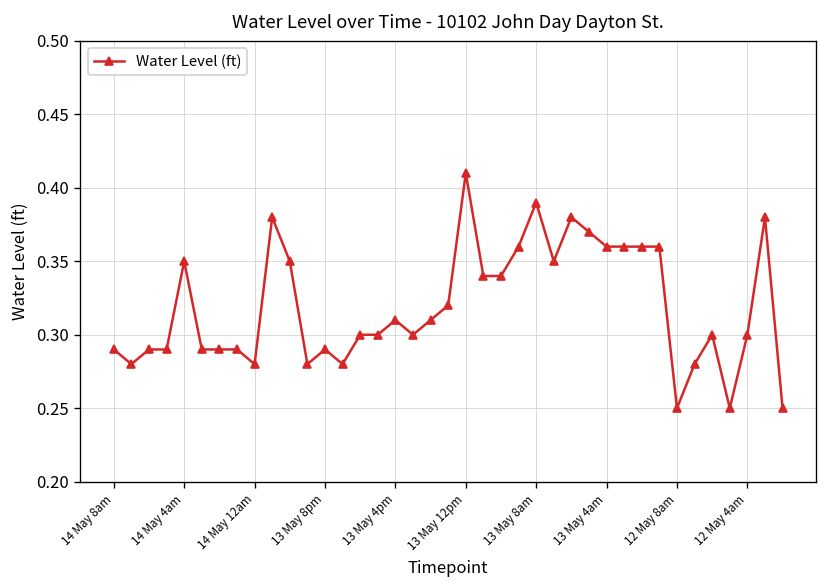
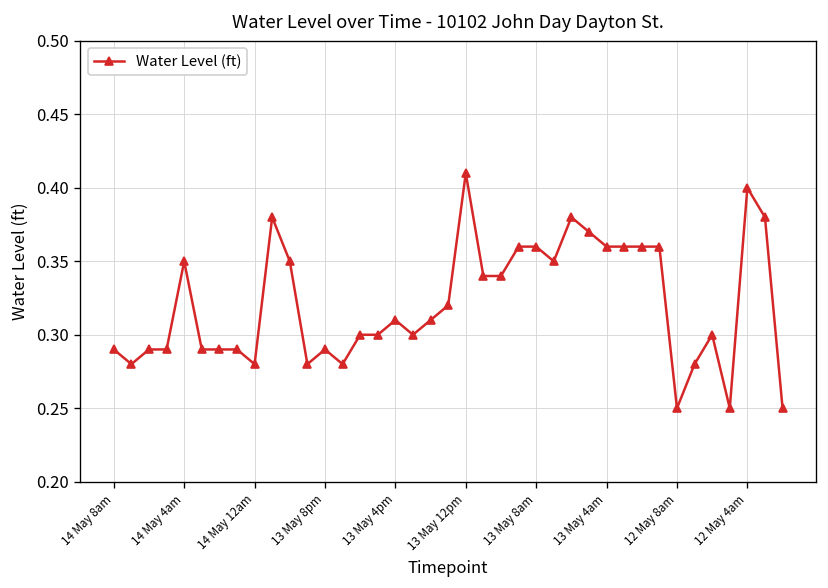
  {
    "14 May 8am": 0.29,
    "14 May 4am": 0.35,
    "14 May 12am": 0.28,
    "13 May 8pm": 0.29,
    "13 May 4pm": 0.31,
    "13 May 12pm": 0.41,
-   "13 May 8am": 0.39,
+   "13 May 8am": 0.36,
    "13 May 4am": 0.36,
    "12 May 8am": 0.25,
-   "12 May 4am": 0.3
+   "12 May 4am": 0.4
  }
